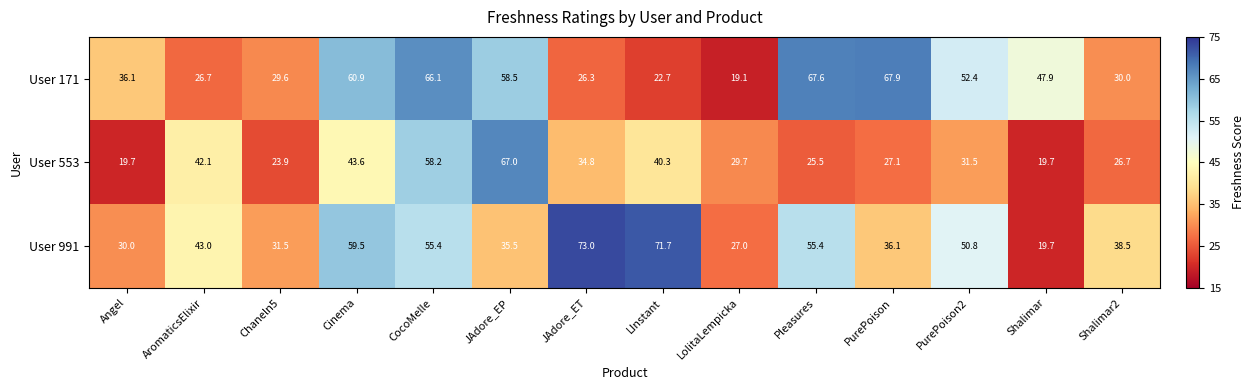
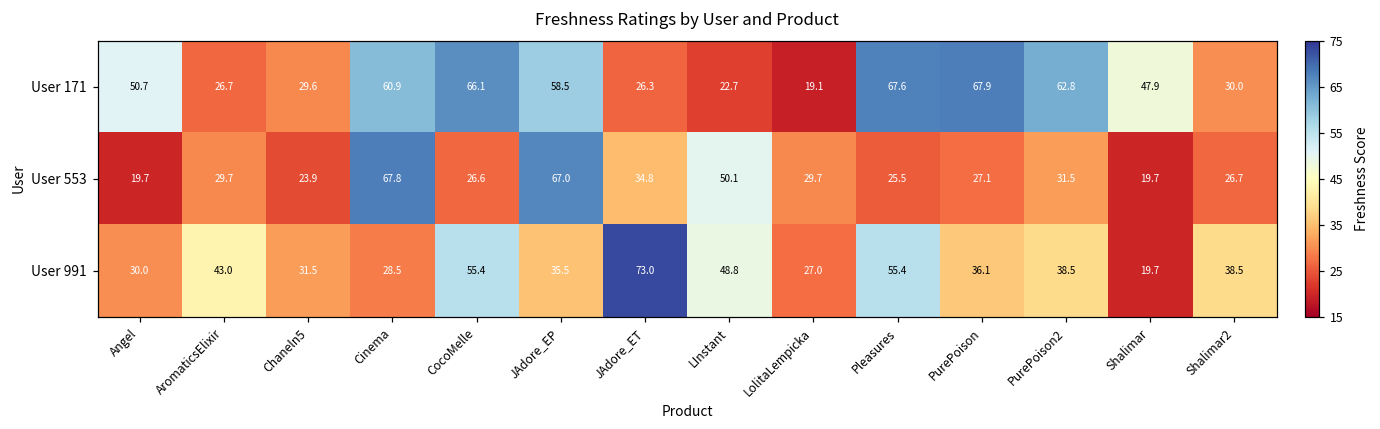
  {
    "User 171": {
-     "Angel": 36.1,
+     "Angel": 50.7,
      "AromaticsElixir": 26.7,
      "Chaneln5": 29.6,
      "Cinema": 60.9,
      "CocoMelle": 66.1,
      "JAdore_EP": 58.5,
      "JAdore_ET": 26.3,
      "LInstant": 22.7,
      "LolitaLempicka": 19.1,
      "Pleasures": 67.6,
      "PurePoison": 67.9,
-     "PurePoison2": 52.4,
+     "PurePoison2": 62.8,
      "Shalimar": 47.9,
      "Shalimar2": 30.0
    },
    "User 553": {
      "Angel": 19.7,
-     "AromaticsElixir": 42.1,
+     "AromaticsElixir": 29.7,
      "Chaneln5": 23.9,
-     "Cinema": 43.6,
-     "CocoMelle": 58.2,
+     "Cinema": 67.8,
+     "CocoMelle": 26.6,
      "JAdore_EP": 67.0,
      "JAdore_ET": 34.8,
-     "LInstant": 40.3,
+     "LInstant": 50.1,
      "LolitaLempicka": 29.7,
      "Pleasures": 25.5,
      "PurePoison": 27.1,
      "PurePoison2": 31.5,
      "Shalimar": 19.7,
      "Shalimar2": 26.7
    },
    "User 991": {
      "Angel": 30.0,
      "AromaticsElixir": 43.0,
      "Chaneln5": 31.5,
-     "Cinema": 59.5,
+     "Cinema": 28.5,
      "CocoMelle": 55.4,
      "JAdore_EP": 35.5,
      "JAdore_ET": 73.0,
-     "LInstant": 71.7,
+     "LInstant": 48.8,
      "LolitaLempicka": 27.0,
      "Pleasures": 55.4,
      "PurePoison": 36.1,
-     "PurePoison2": 50.8,
+     "PurePoison2": 38.5,
      "Shalimar": 19.7,
      "Shalimar2": 38.5
    }
  }
